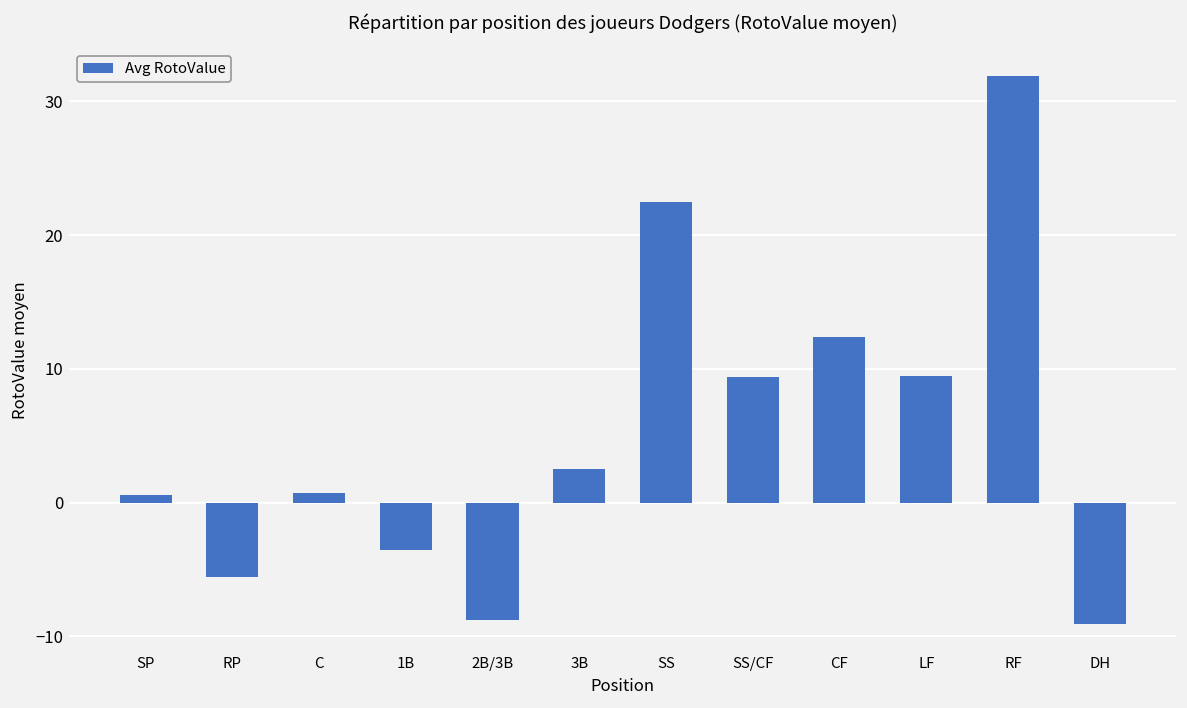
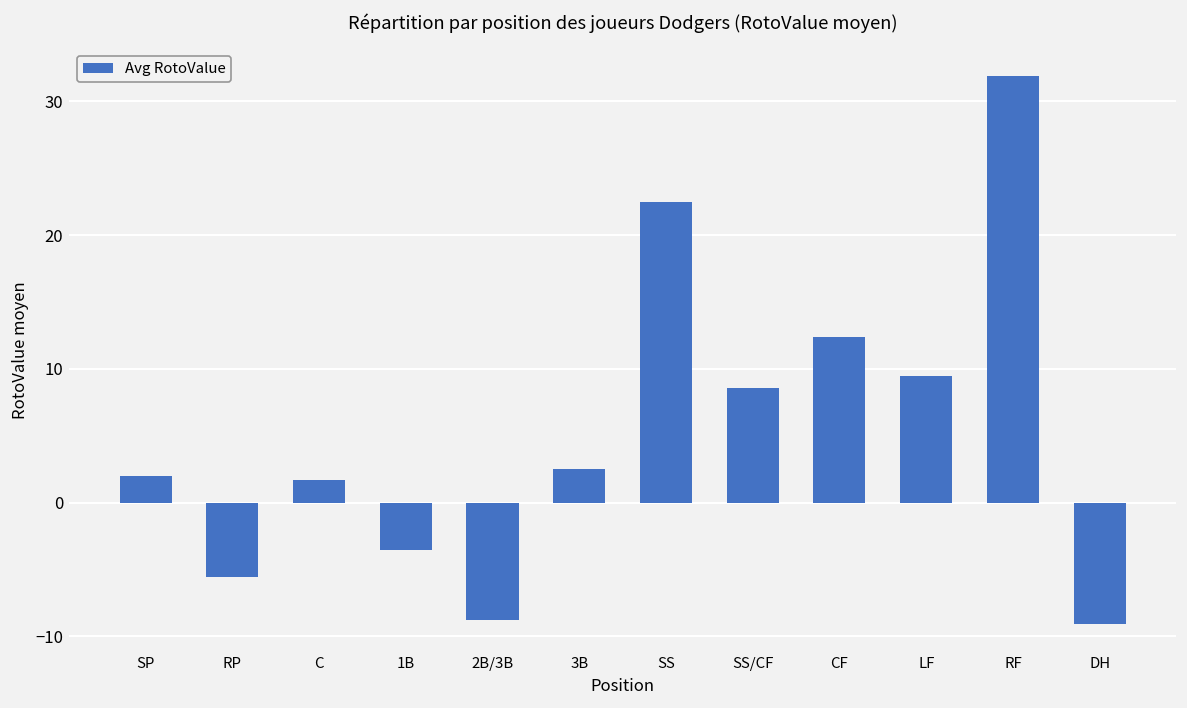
  {
-   "SP": 0.5,
+   "SP": 2.0,
    "RP": -5.6,
-   "C": 0.7,
+   "C": 1.7,
    "1B": -3.6,
    "2B/3B": -8.8,
    "3B": 2.5,
    "SS": 22.5,
-   "SS/CF": 9.4,
+   "SS/CF": 8.6,
    "CF": 12.4,
    "LF": 9.4,
    "RF": 31.9,
    "DH": -9.1
  }
